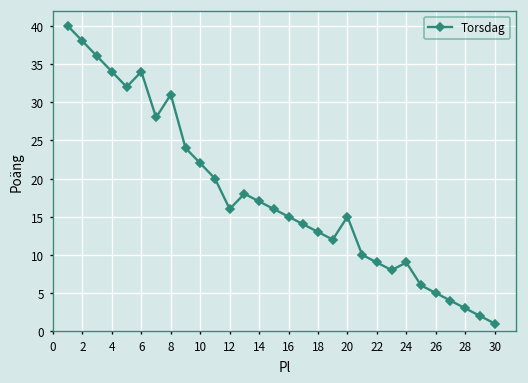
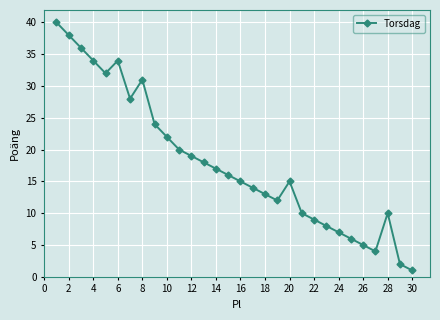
  {
    "2": 38,
    "4": 34,
    "6": 34,
    "8": 31,
    "10": 22,
-   "12": 16,
+   "12": 19,
    "14": 17,
    "16": 15,
    "18": 13,
    "20": 15,
    "22": 9,
-   "24": 9,
+   "24": 7,
    "26": 5,
-   "28": 3,
+   "28": 10,
    "30": 1
  }
